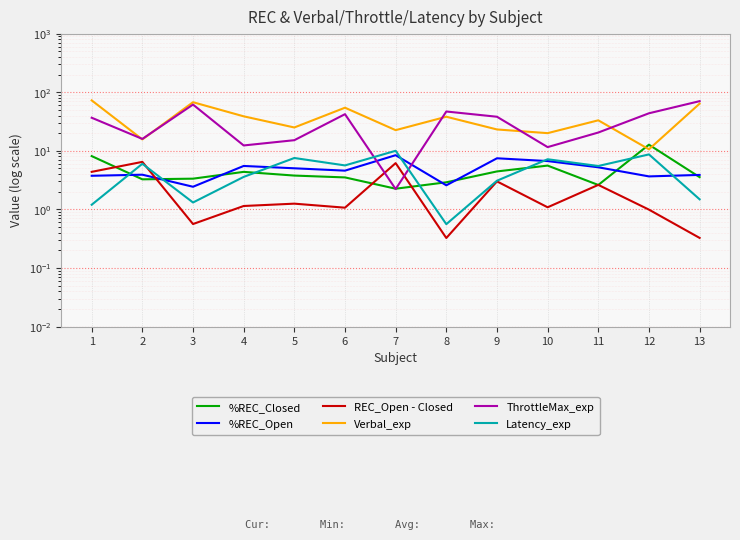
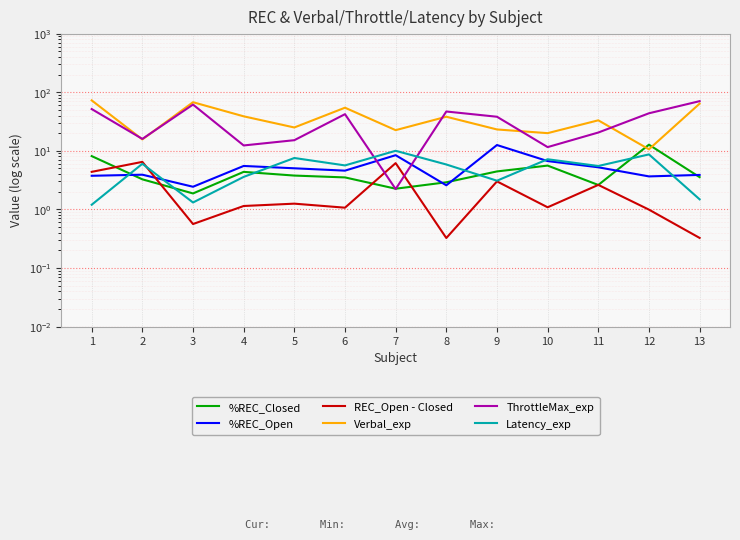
  {
    "%REC_Closed": {
      "1": 8,
      "2": 3,
-     "3": 3,
+     "3": 1.9,
      "4": 4,
      "5": 4,
      "6": 4,
      "8": 3,
      "9": 4,
      "10": 6,
      "12": 13
    },
    "%REC_Open": {
      "1": 4,
      "2": 4,
      "3": 2.4,
      "4": 6,
      "5": 5,
      "6": 5,
      "7": 8,
      "8": 3,
-     "9": 7,
+     "9": 13,
      "12": 4
    },
    "REC_Open - Closed": {
      "1": 4,
      "3": 0.6,
      "4": 1.1,
      "5": 1.3,
      "6": 1.1,
      "7": 6,
      "8": 0.3,
      "10": 1.1,
      "12": 1.0,
      "13": 0.3
    },
    "Verbal_exp": {
      "1": 70,
      "4": 40,
      "5": 25,
      "6": 50,
      "7": 23,
      "8": 40,
      "9": 23,
      "10": 20,
      "11": 30,
      "12": 11
    },
    "ThrottleMax_exp": {
-     "1": 40,
+     "1": 50,
      "4": 12,
      "5": 15,
      "6": 40,
      "8": 50,
      "9": 40,
      "10": 12,
      "11": 21,
      "12": 40
    },
    "Latency_exp": {
      "1": 1.2,
      "3": 1.3,
      "4": 4,
      "5": 8,
      "6": 6,
      "7": 10,
-     "8": 0.6,
+     "8": 6,
      "12": 9,
      "13": 1.5
    }
  }
